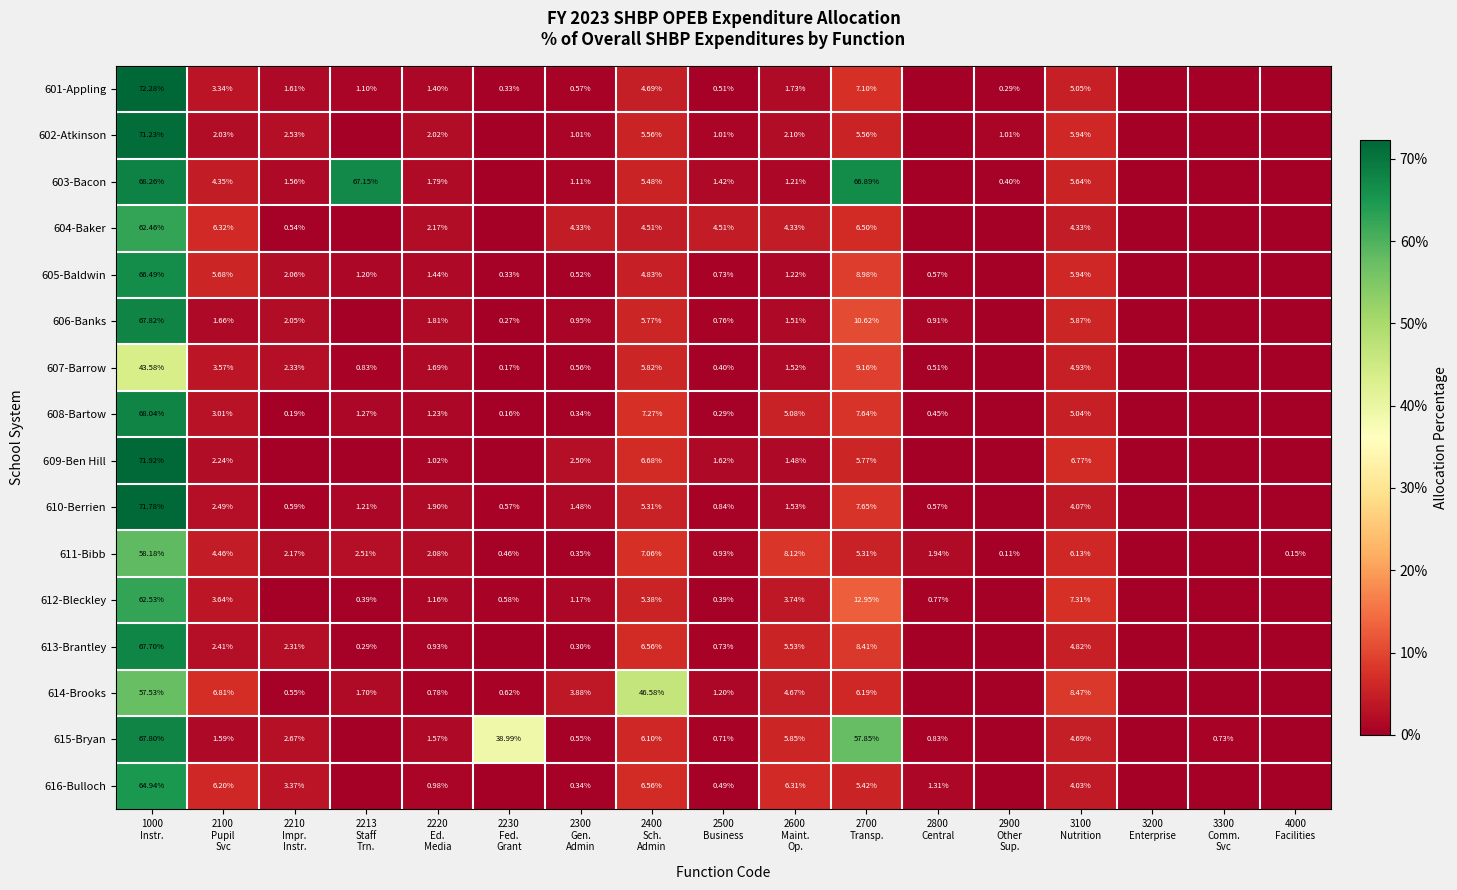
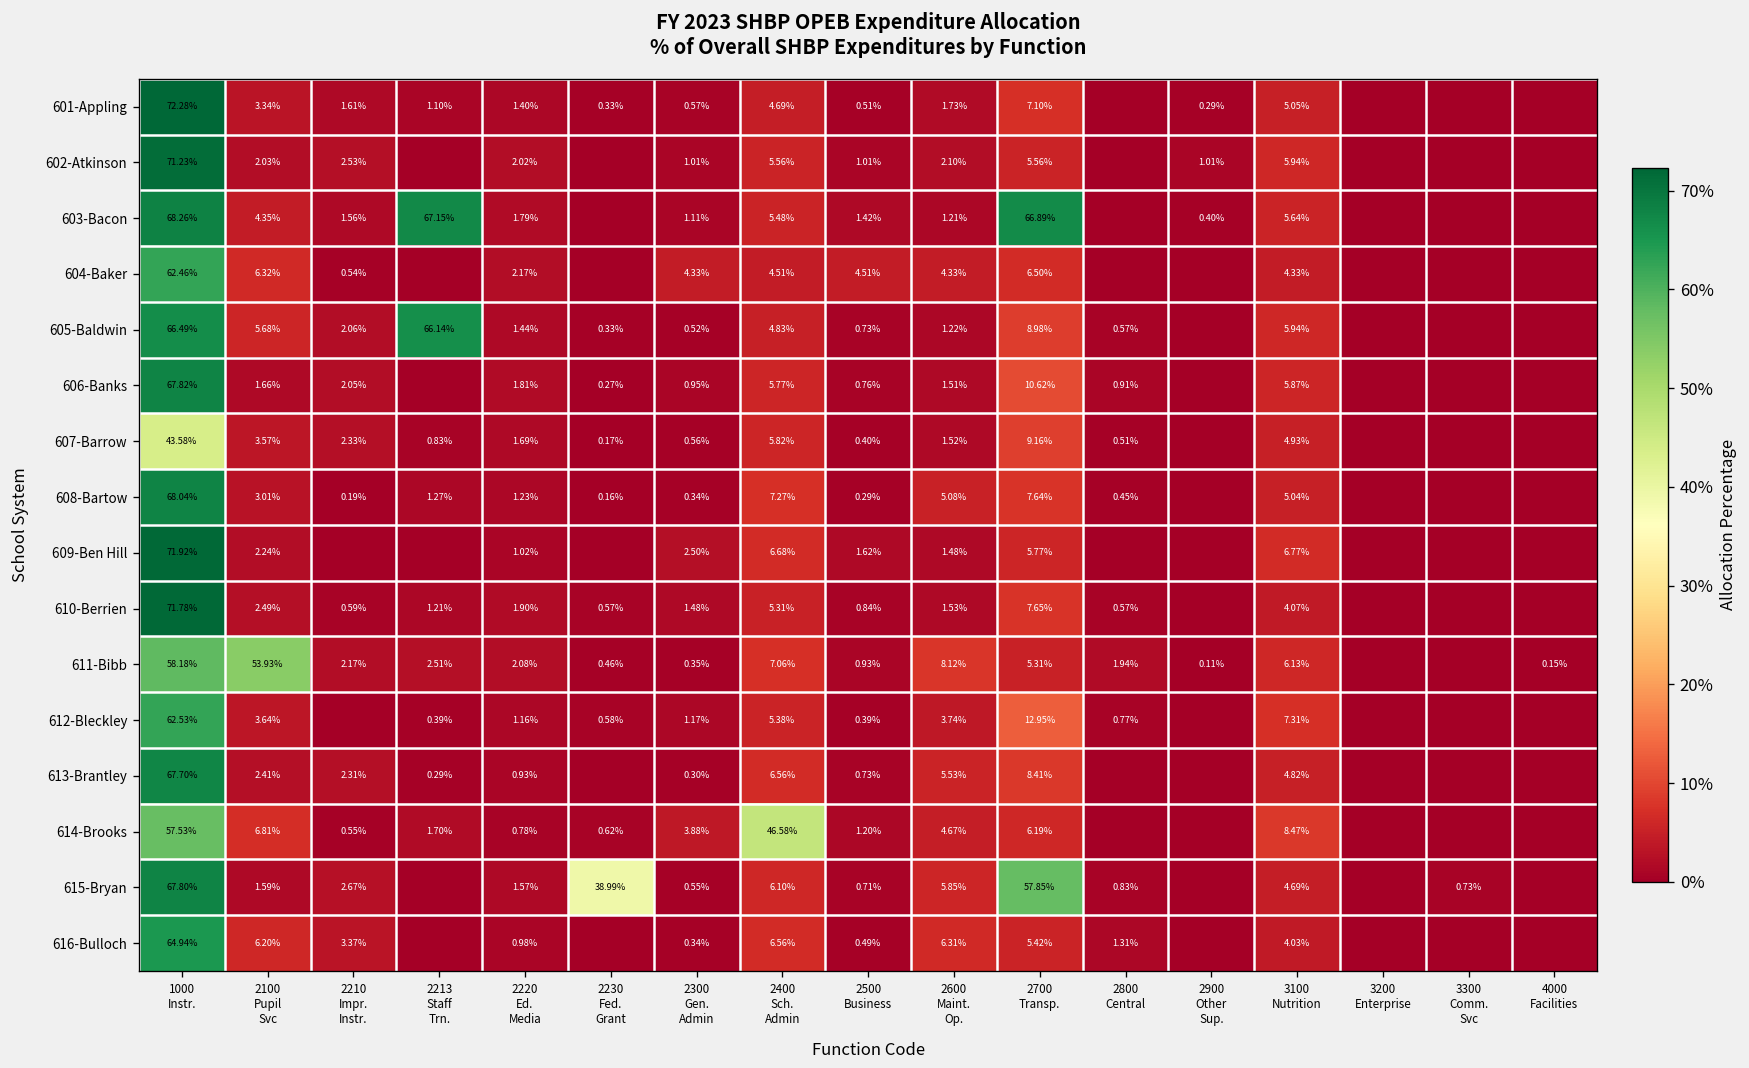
  {
    "601-Appling": {
      "1000 Instr.": "72.28%",
      "2100 Pupil Svc": "3.34%",
      "2210 Impr. Instr.": "1.61%",
      "2213 Staff Trn.": "1.10%",
      "2220 Ed. Media": "1.40%",
      "2230 Fed. Grant": "0.33%",
      "2300 Gen. Admin": "0.57%",
      "2400 Sch. Admin": "4.69%",
      "2500 Business": "0.51%",
      "2600 Maint. Op.": "1.73%",
      "2700 Transp.": "7.10%",
      "2900 Other Sup.": "0.29%",
      "3100 Nutrition": "5.05%"
    },
    "602-Atkinson": {
      "1000 Instr.": "71.23%",
      "2100 Pupil Svc": "2.03%",
      "2210 Impr. Instr.": "2.53%",
      "2220 Ed. Media": "2.02%",
      "2300 Gen. Admin": "1.01%",
      "2400 Sch. Admin": "5.56%",
      "2500 Business": "1.01%",
      "2600 Maint. Op.": "2.10%",
      "2700 Transp.": "5.56%",
      "2900 Other Sup.": "1.01%",
      "3100 Nutrition": "5.94%"
    },
    "603-Bacon": {
      "1000 Instr.": "68.26%",
      "2100 Pupil Svc": "4.35%",
      "2210 Impr. Instr.": "1.56%",
      "2213 Staff Trn.": "67.15%",
      "2220 Ed. Media": "1.79%",
      "2300 Gen. Admin": "1.11%",
      "2400 Sch. Admin": "5.48%",
      "2500 Business": "1.42%",
      "2600 Maint. Op.": "1.21%",
      "2700 Transp.": "66.89%",
      "2900 Other Sup.": "0.40%",
      "3100 Nutrition": "5.64%"
    },
    "604-Baker": {
      "1000 Instr.": "62.46%",
      "2100 Pupil Svc": "6.32%",
      "2210 Impr. Instr.": "0.54%",
      "2220 Ed. Media": "2.17%",
      "2300 Gen. Admin": "4.33%",
      "2400 Sch. Admin": "4.51%",
      "2500 Business": "4.51%",
      "2600 Maint. Op.": "4.33%",
      "2700 Transp.": "6.50%",
      "3100 Nutrition": "4.33%"
    },
    "605-Baldwin": {
      "1000 Instr.": "66.49%",
      "2100 Pupil Svc": "5.68%",
      "2210 Impr. Instr.": "2.06%",
-     "2213 Staff Trn.": "1.20%",
+     "2213 Staff Trn.": "66.14%",
      "2220 Ed. Media": "1.44%",
      "2230 Fed. Grant": "0.33%",
      "2300 Gen. Admin": "0.52%",
      "2400 Sch. Admin": "4.83%",
      "2500 Business": "0.73%",
      "2600 Maint. Op.": "1.22%",
      "2700 Transp.": "8.98%",
      "2800 Central": "0.57%",
      "3100 Nutrition": "5.94%"
    },
    "606-Banks": {
      "1000 Instr.": "67.82%",
      "2100 Pupil Svc": "1.66%",
      "2210 Impr. Instr.": "2.05%",
      "2220 Ed. Media": "1.81%",
      "2230 Fed. Grant": "0.27%",
      "2300 Gen. Admin": "0.95%",
      "2400 Sch. Admin": "5.77%",
      "2500 Business": "0.76%",
      "2600 Maint. Op.": "1.51%",
      "2700 Transp.": "10.62%",
      "2800 Central": "0.91%",
      "3100 Nutrition": "5.87%"
    },
    "607-Barrow": {
      "1000 Instr.": "43.58%",
      "2100 Pupil Svc": "3.57%",
      "2210 Impr. Instr.": "2.33%",
      "2213 Staff Trn.": "0.83%",
      "2220 Ed. Media": "1.69%",
      "2230 Fed. Grant": "0.17%",
      "2300 Gen. Admin": "0.56%",
      "2400 Sch. Admin": "5.82%",
      "2500 Business": "0.40%",
      "2600 Maint. Op.": "1.52%",
      "2700 Transp.": "9.16%",
      "2800 Central": "0.51%",
      "3100 Nutrition": "4.93%"
    },
    "608-Bartow": {
      "1000 Instr.": "68.04%",
      "2100 Pupil Svc": "3.01%",
      "2210 Impr. Instr.": "0.19%",
      "2213 Staff Trn.": "1.27%",
      "2220 Ed. Media": "1.23%",
      "2230 Fed. Grant": "0.16%",
      "2300 Gen. Admin": "0.34%",
      "2400 Sch. Admin": "7.27%",
      "2500 Business": "0.29%",
      "2600 Maint. Op.": "5.08%",
      "2700 Transp.": "7.64%",
      "2800 Central": "0.45%",
      "3100 Nutrition": "5.04%"
    },
    "609-Ben Hill": {
      "1000 Instr.": "71.92%",
      "2100 Pupil Svc": "2.24%",
      "2220 Ed. Media": "1.02%",
      "2300 Gen. Admin": "2.50%",
      "2400 Sch. Admin": "6.68%",
      "2500 Business": "1.62%",
      "2600 Maint. Op.": "1.48%",
      "2700 Transp.": "5.77%",
      "3100 Nutrition": "6.77%"
    },
    "610-Berrien": {
      "1000 Instr.": "71.78%",
      "2100 Pupil Svc": "2.49%",
      "2210 Impr. Instr.": "0.59%",
      "2213 Staff Trn.": "1.21%",
      "2220 Ed. Media": "1.90%",
      "2230 Fed. Grant": "0.57%",
      "2300 Gen. Admin": "1.48%",
      "2400 Sch. Admin": "5.31%",
      "2500 Business": "0.84%",
      "2600 Maint. Op.": "1.53%",
      "2700 Transp.": "7.65%",
      "2800 Central": "0.57%",
      "3100 Nutrition": "4.07%"
    },
    "611-Bibb": {
      "1000 Instr.": "58.18%",
-     "2100 Pupil Svc": "4.46%",
+     "2100 Pupil Svc": "53.93%",
      "2210 Impr. Instr.": "2.17%",
      "2213 Staff Trn.": "2.51%",
      "2220 Ed. Media": "2.08%",
      "2230 Fed. Grant": "0.46%",
      "2300 Gen. Admin": "0.35%",
      "2400 Sch. Admin": "7.06%",
      "2500 Business": "0.93%",
      "2600 Maint. Op.": "8.12%",
      "2700 Transp.": "5.31%",
      "2800 Central": "1.94%",
      "2900 Other Sup.": "0.11%",
      "3100 Nutrition": "6.13%",
      "4000 Facilities": "0.15%"
    },
    "612-Bleckley": {
      "1000 Instr.": "62.53%",
      "2100 Pupil Svc": "3.64%",
      "2213 Staff Trn.": "0.39%",
      "2220 Ed. Media": "1.16%",
      "2230 Fed. Grant": "0.58%",
      "2300 Gen. Admin": "1.17%",
      "2400 Sch. Admin": "5.38%",
      "2500 Business": "0.39%",
      "2600 Maint. Op.": "3.74%",
      "2700 Transp.": "12.95%",
      "2800 Central": "0.77%",
      "3100 Nutrition": "7.31%"
    },
    "613-Brantley": {
      "1000 Instr.": "67.70%",
      "2100 Pupil Svc": "2.41%",
      "2210 Impr. Instr.": "2.31%",
      "2213 Staff Trn.": "0.29%",
      "2220 Ed. Media": "0.93%",
      "2300 Gen. Admin": "0.30%",
      "2400 Sch. Admin": "6.56%",
      "2500 Business": "0.73%",
      "2600 Maint. Op.": "5.53%",
      "2700 Transp.": "8.41%",
      "3100 Nutrition": "4.82%"
    },
    "614-Brooks": {
      "1000 Instr.": "57.53%",
      "2100 Pupil Svc": "6.81%",
      "2210 Impr. Instr.": "0.55%",
      "2213 Staff Trn.": "1.70%",
      "2220 Ed. Media": "0.78%",
      "2230 Fed. Grant": "0.62%",
      "2300 Gen. Admin": "3.88%",
      "2400 Sch. Admin": "46.58%",
      "2500 Business": "1.20%",
      "2600 Maint. Op.": "4.67%",
      "2700 Transp.": "6.19%",
      "3100 Nutrition": "8.47%"
    },
    "615-Bryan": {
      "1000 Instr.": "67.80%",
      "2100 Pupil Svc": "1.59%",
      "2210 Impr. Instr.": "2.67%",
      "2220 Ed. Media": "1.57%",
      "2230 Fed. Grant": "38.99%",
      "2300 Gen. Admin": "0.55%",
      "2400 Sch. Admin": "6.10%",
      "2500 Business": "0.71%",
      "2600 Maint. Op.": "5.85%",
      "2700 Transp.": "57.85%",
      "2800 Central": "0.83%",
      "3100 Nutrition": "4.69%",
      "3300 Comm. Svc": "0.73%"
    },
    "616-Bulloch": {
      "1000 Instr.": "64.94%",
      "2100 Pupil Svc": "6.20%",
      "2210 Impr. Instr.": "3.37%",
      "2220 Ed. Media": "0.98%",
      "2300 Gen. Admin": "0.34%",
      "2400 Sch. Admin": "6.56%",
      "2500 Business": "0.49%",
      "2600 Maint. Op.": "6.31%",
      "2700 Transp.": "5.42%",
      "2800 Central": "1.31%",
      "3100 Nutrition": "4.03%"
    }
  }
